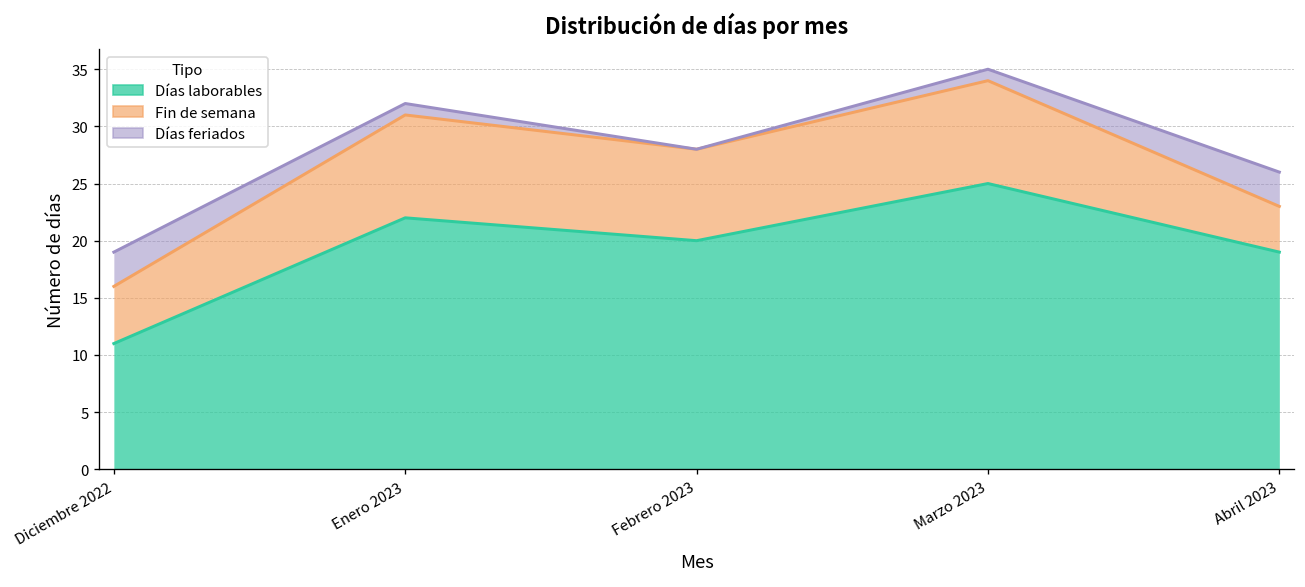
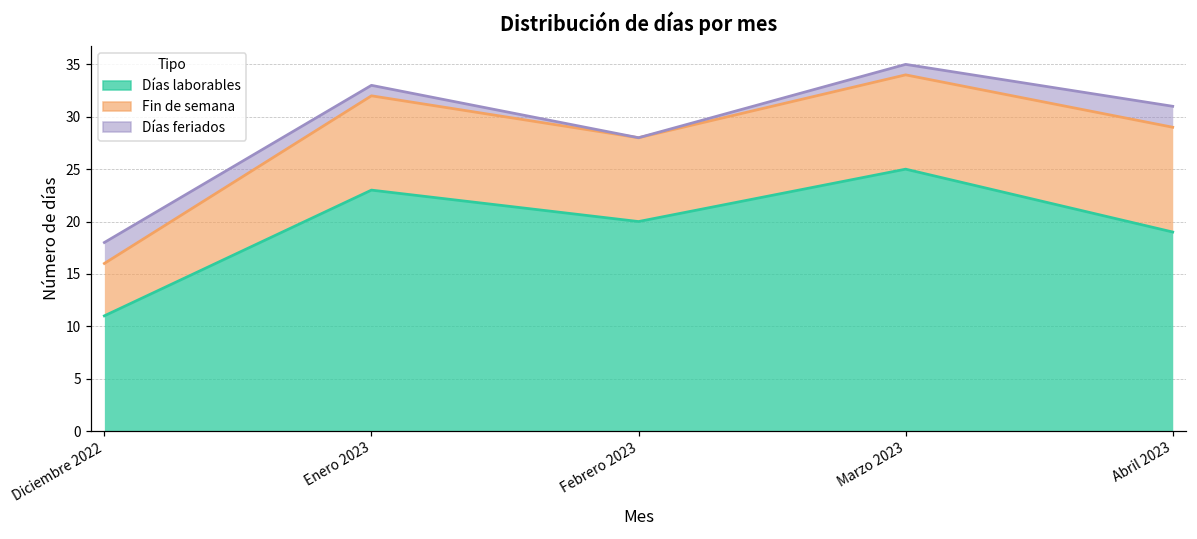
  {
    "Días laborables": {
      "Diciembre 2022": 11,
-     "Enero 2023": 22,
+     "Enero 2023": 23,
      "Febrero 2023": 20,
      "Marzo 2023": 25,
      "Abril 2023": 19
    },
    "Fin de semana": {
      "Diciembre 2022": 5,
      "Enero 2023": 9,
      "Marzo 2023": 9,
-     "Abril 2023": 4
+     "Abril 2023": 10
    },
    "Días feriados": {
-     "Diciembre 2022": 3,
+     "Diciembre 2022": 2,
      "Enero 2023": 1,
      "Marzo 2023": 1,
-     "Abril 2023": 3
+     "Abril 2023": 2
    }
  }
